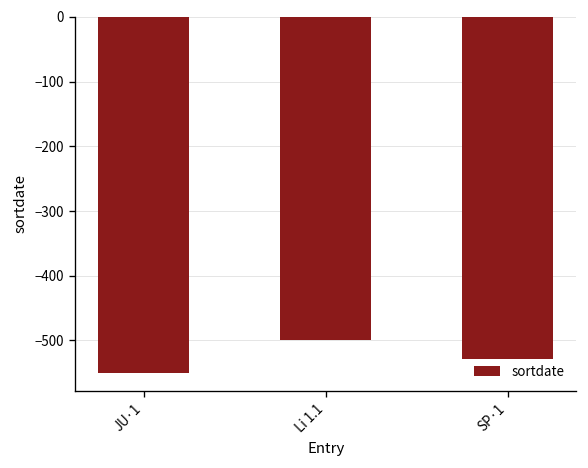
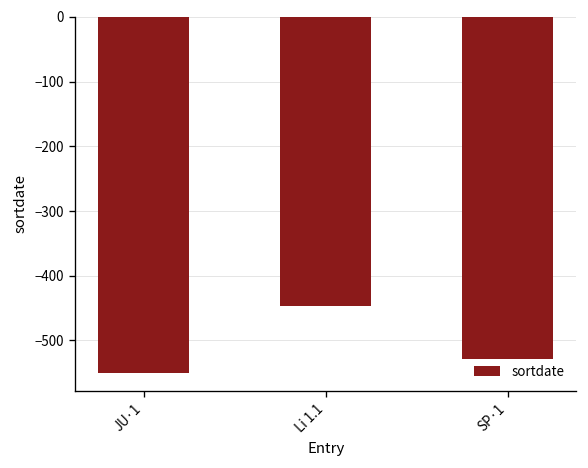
  {
    "JU·1": -550,
-   "Li 1.1": -500,
+   "Li 1.1": -450,
    "SP·1": -530
  }
